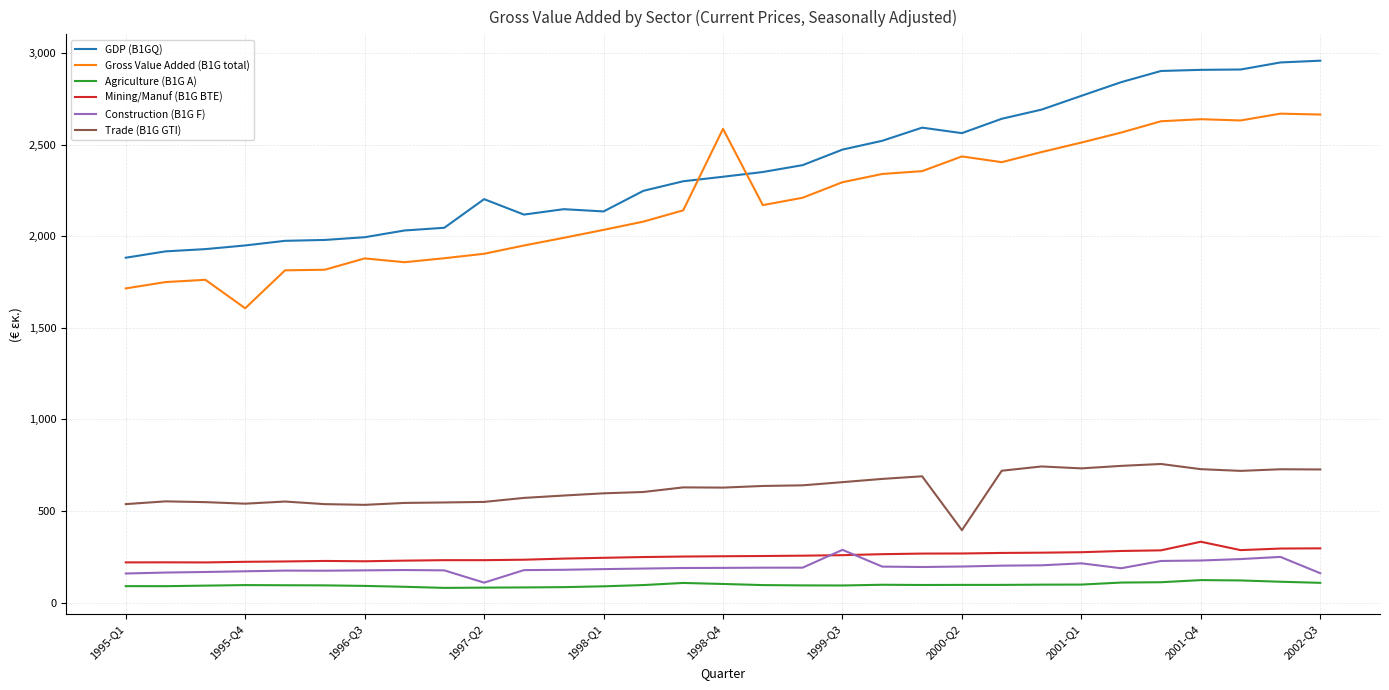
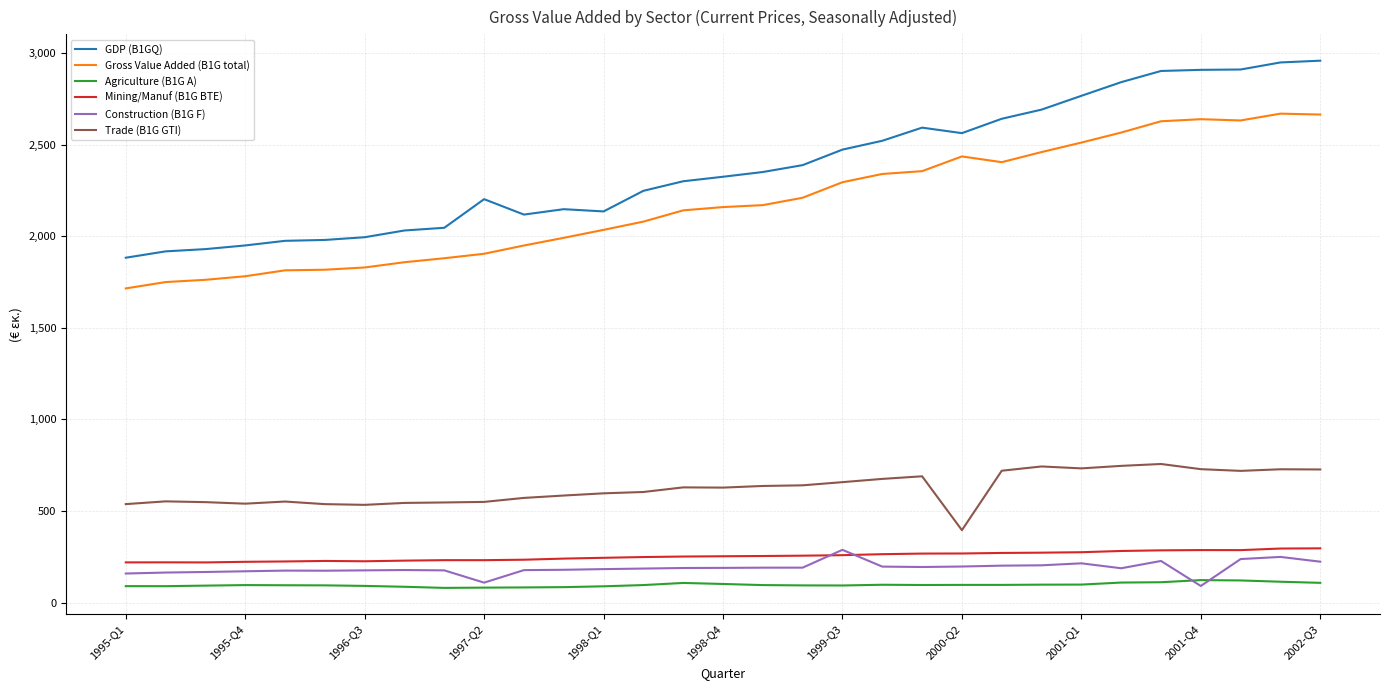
  {
    "GDP (B1GQ)": {
      "1995-Q1": "1,880",
      "1995-Q4": "1,950",
      "1996-Q3": "1,990",
      "1997-Q2": "2,200",
      "1998-Q1": "2,140",
      "1998-Q4": "2,320",
      "1999-Q3": "2,470",
      "2000-Q2": "2,560",
      "2001-Q1": "2,770",
      "2001-Q4": "2,910",
      "2002-Q3": "2,960"
    },
    "Gross Value Added (B1G total)": {
      "1995-Q1": "1,710",
-     "1995-Q4": "1,610",
-     "1996-Q3": "1,880",
+     "1995-Q4": "1,780",
+     "1996-Q3": "1,830",
      "1997-Q2": "1,900",
      "1998-Q1": "2,030",
-     "1998-Q4": "2,590",
+     "1998-Q4": "2,160",
      "1999-Q3": "2,290",
      "2000-Q2": "2,440",
      "2001-Q1": "2,510",
      "2001-Q4": "2,640",
      "2002-Q3": "2,660"
    },
    "Agriculture (B1G A)": {
      "1995-Q1": "90",
      "1995-Q4": "100",
      "1996-Q3": "90",
      "1997-Q2": "80",
      "1998-Q1": "90",
      "1998-Q4": "100",
      "1999-Q3": "90",
      "2000-Q2": "100",
      "2001-Q1": "100",
      "2001-Q4": "120",
      "2002-Q3": "110"
    },
    "Mining/Manuf (B1G BTE)": {
      "1995-Q1": "220",
      "1995-Q4": "220",
      "1996-Q3": "230",
      "1997-Q2": "230",
      "1998-Q1": "240",
      "1998-Q4": "250",
      "1999-Q3": "260",
      "2000-Q2": "270",
      "2001-Q1": "270",
-     "2001-Q4": "330",
+     "2001-Q4": "290",
      "2002-Q3": "300"
    },
    "Construction (B1G F)": {
      "1995-Q1": "160",
      "1995-Q4": "170",
      "1996-Q3": "180",
      "1997-Q2": "110",
      "1998-Q1": "180",
      "1998-Q4": "190",
      "1999-Q3": "290",
      "2000-Q2": "200",
      "2001-Q1": "210",
-     "2001-Q4": "230",
-     "2002-Q3": "160"
+     "2001-Q4": "90",
+     "2002-Q3": "220"
    },
    "Trade (B1G GTI)": {
      "1995-Q1": "540",
      "1995-Q4": "540",
      "1996-Q3": "530",
      "1997-Q2": "550",
      "1998-Q1": "600",
      "1998-Q4": "630",
      "1999-Q3": "660",
      "2000-Q2": "400",
      "2001-Q1": "730",
      "2001-Q4": "730",
      "2002-Q3": "730"
    }
  }
